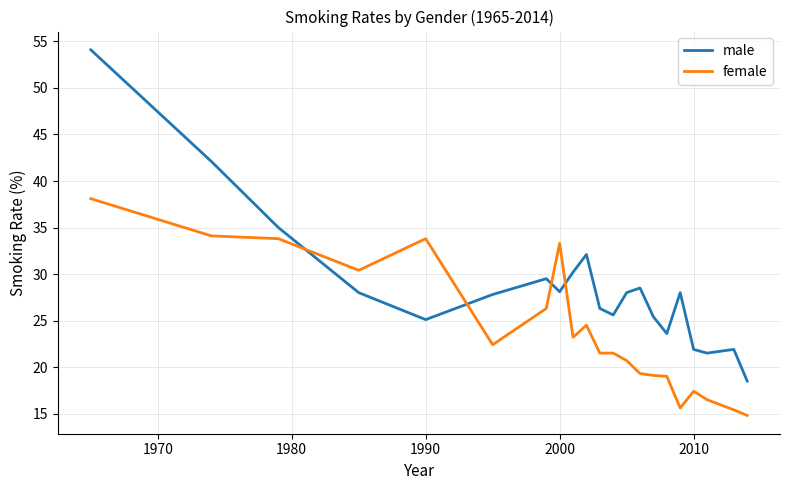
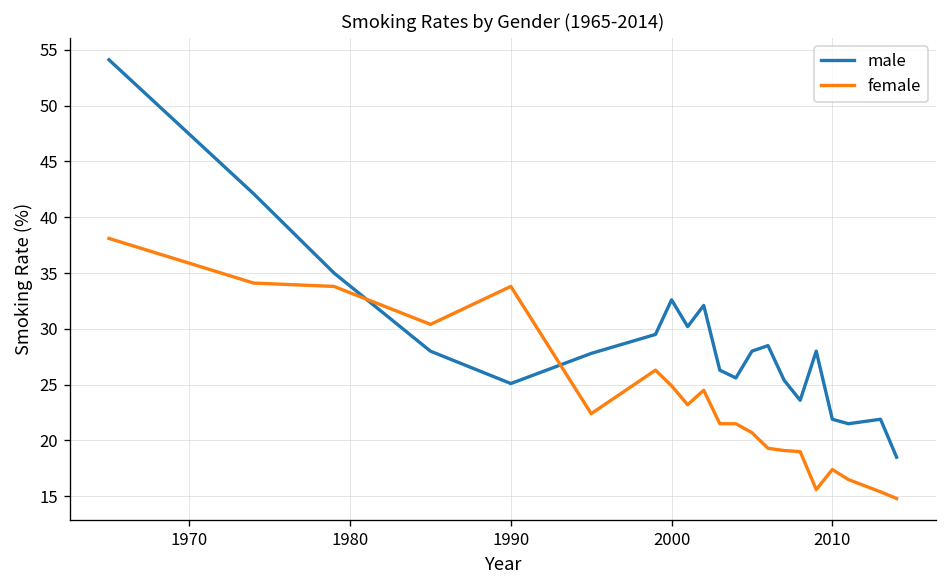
  {
    "male": {
      "1990": 25,
-     "2000": 28,
+     "2000": 33,
      "2010": 22
    },
    "female": {
      "1990": 34,
-     "2000": 33,
+     "2000": 25,
      "2010": 17
    }
  }
